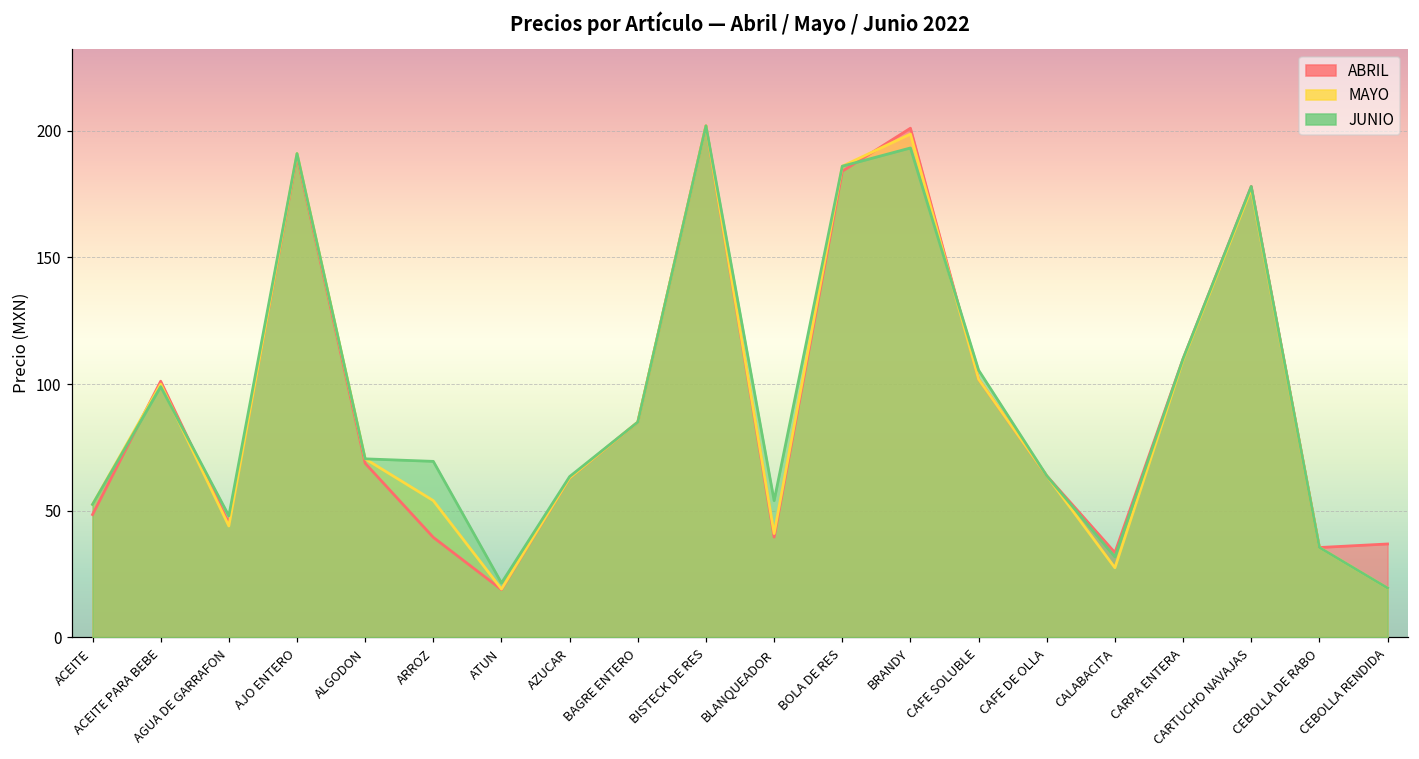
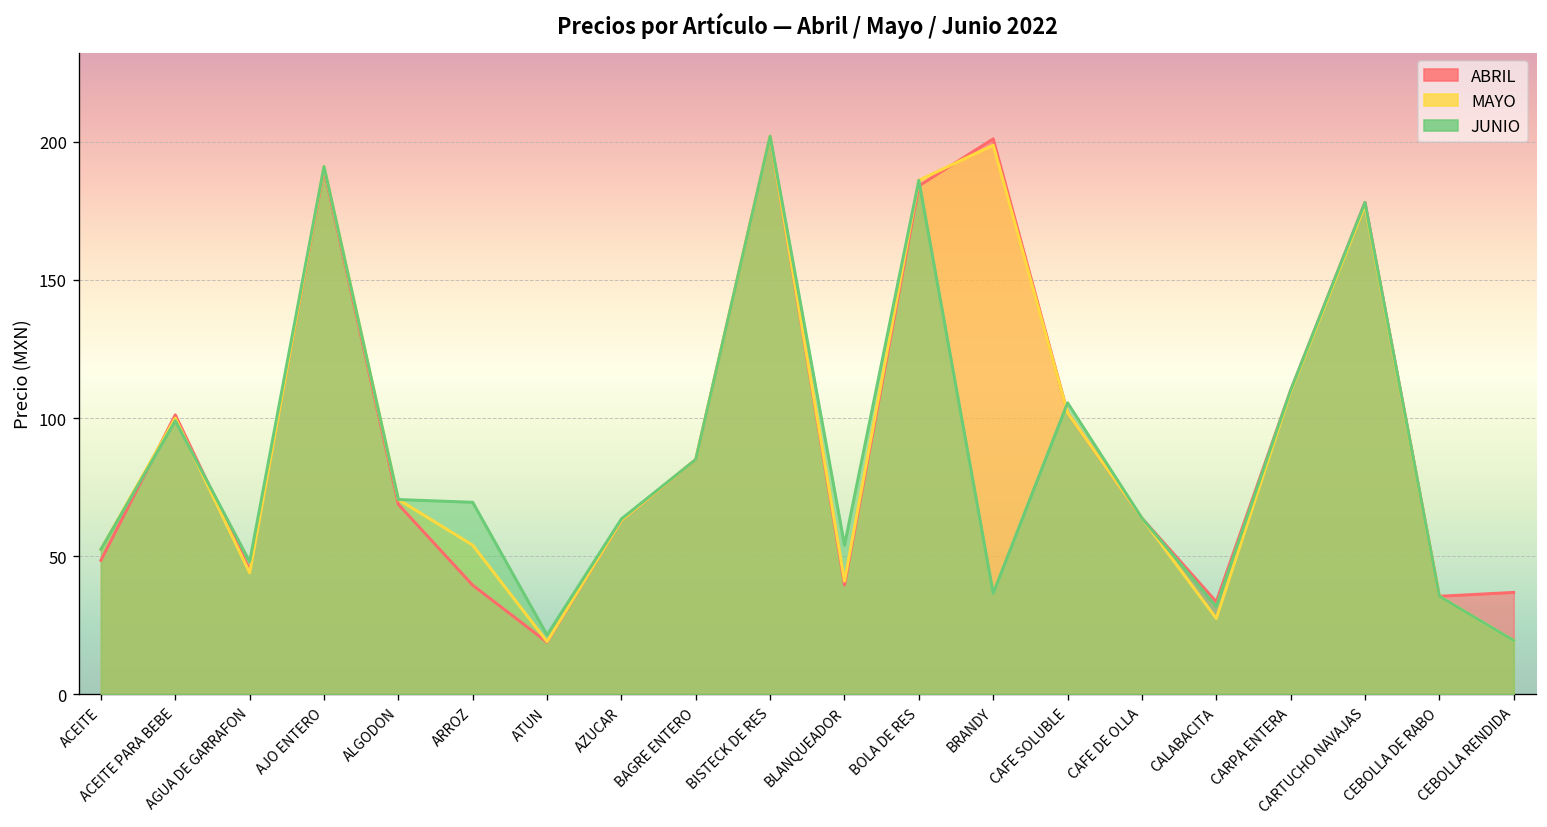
  {
    "ABRIL": {
      "ACEITE": 49,
      "ACEITE PARA BEBE": 101,
      "ALGODON": 69,
      "ARROZ": 40,
      "BLANQUEADOR": 40,
      "BOLA DE RES": 184,
      "BRANDY": 201,
      "CALABACITA": 34,
      "CEBOLLA RENDIDA": 37
    },
    "MAYO": {
      "ARROZ": 54,
      "BLANQUEADOR": 41,
      "BRANDY": 199,
      "CALABACITA": 28
    },
    "JUNIO": {
      "AGUA DE GARRAFON": 48,
      "ARROZ": 70,
      "ATUN": 22,
      "BLANQUEADOR": 54,
-     "BRANDY": 193,
+     "BRANDY": 37,
      "CAFE SOLUBLE": 106,
      "CALABACITA": 32
    }
  }
